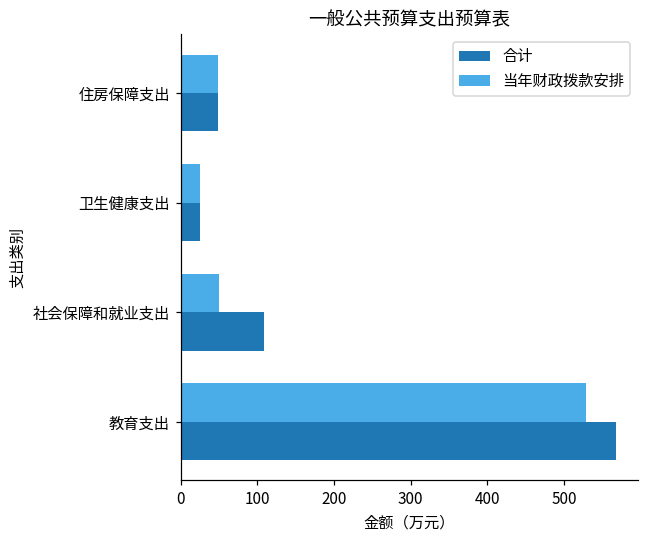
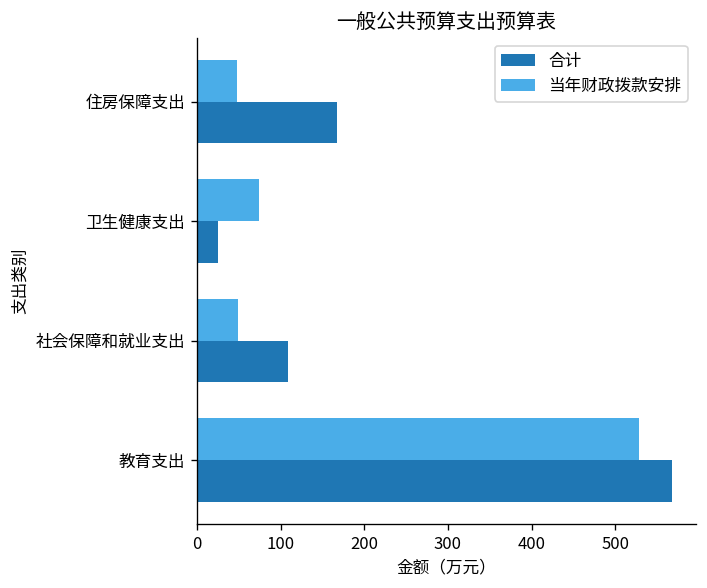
  {
    "合计": {
-     "住房保障支出": 50,
+     "住房保障支出": 170,
      "卫生健康支出": 20,
      "社会保障和就业支出": 110,
      "教育支出": 570
    },
    "当年财政拨款安排": {
      "住房保障支出": 50,
-     "卫生健康支出": 20,
+     "卫生健康支出": 70,
      "社会保障和就业支出": 50,
      "教育支出": 530
    }
  }
